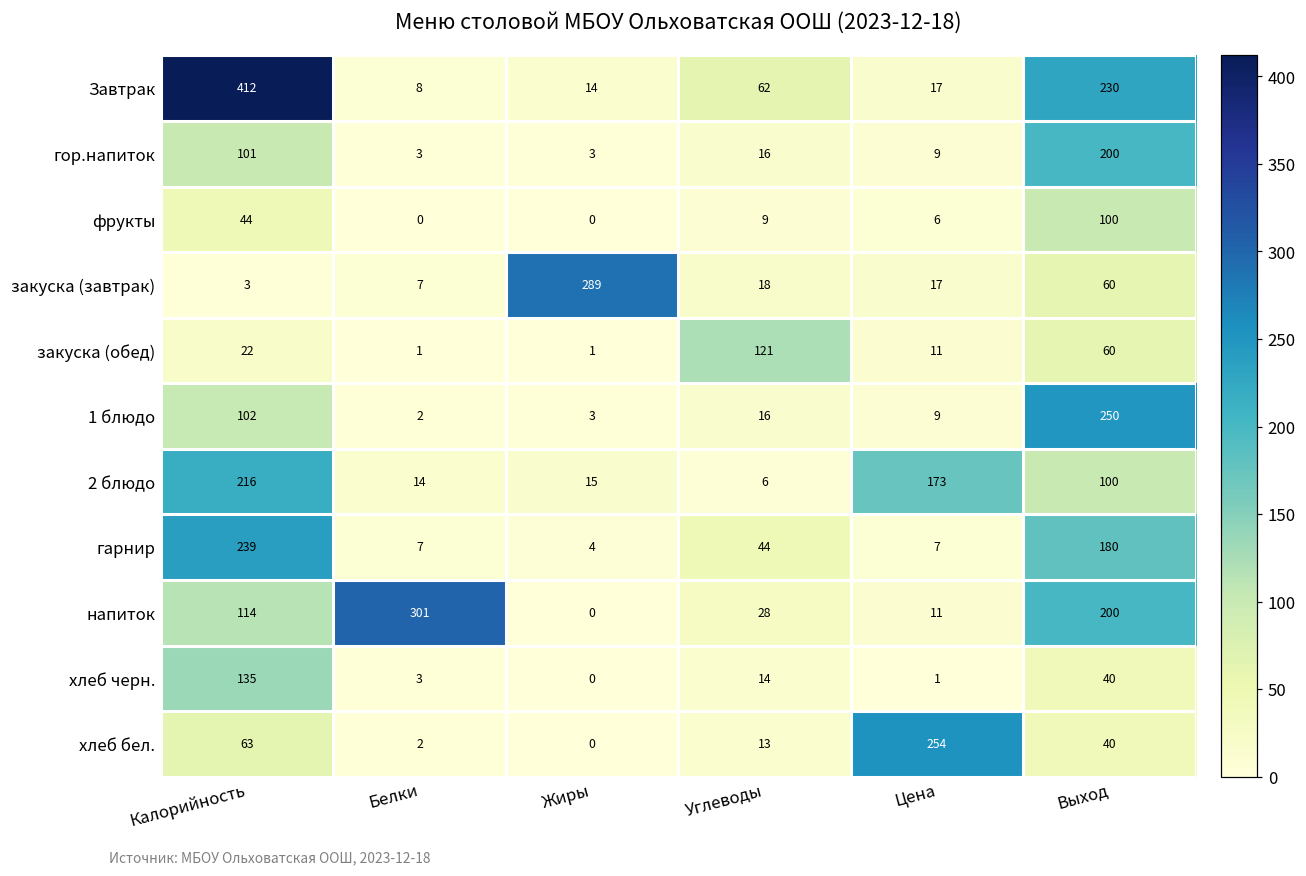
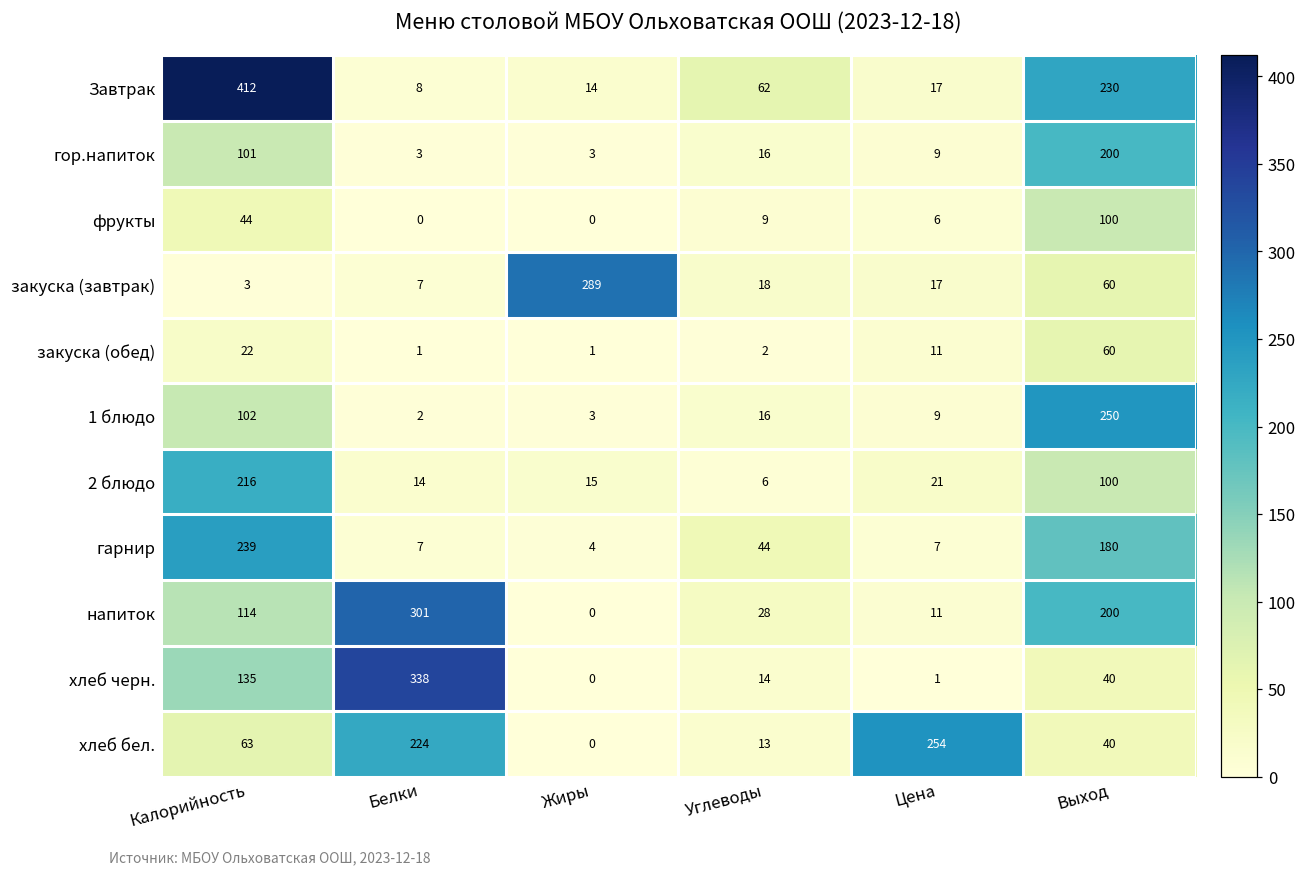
  {
    "Завтрак": {
      "Калорийность": 412,
      "Белки": 8,
      "Жиры": 14,
      "Углеводы": 62,
      "Цена": 17,
      "Выход": 230
    },
    "гор.напиток": {
      "Калорийность": 101,
      "Белки": 3,
      "Жиры": 3,
      "Углеводы": 16,
      "Цена": 9,
      "Выход": 200
    },
    "фрукты": {
      "Калорийность": 44,
      "Белки": 0,
      "Жиры": 0,
      "Углеводы": 9,
      "Цена": 6,
      "Выход": 100
    },
    "закуска (завтрак)": {
      "Калорийность": 3,
      "Белки": 7,
      "Жиры": 289,
      "Углеводы": 18,
      "Цена": 17,
      "Выход": 60
    },
    "закуска (обед)": {
      "Калорийность": 22,
      "Белки": 1,
      "Жиры": 1,
-     "Углеводы": 121,
+     "Углеводы": 2,
      "Цена": 11,
      "Выход": 60
    },
    "1 блюдо": {
      "Калорийность": 102,
      "Белки": 2,
      "Жиры": 3,
      "Углеводы": 16,
      "Цена": 9,
      "Выход": 250
    },
    "2 блюдо": {
      "Калорийность": 216,
      "Белки": 14,
      "Жиры": 15,
      "Углеводы": 6,
-     "Цена": 173,
+     "Цена": 21,
      "Выход": 100
    },
    "гарнир": {
      "Калорийность": 239,
      "Белки": 7,
      "Жиры": 4,
      "Углеводы": 44,
      "Цена": 7,
      "Выход": 180
    },
    "напиток": {
      "Калорийность": 114,
      "Белки": 301,
      "Жиры": 0,
      "Углеводы": 28,
      "Цена": 11,
      "Выход": 200
    },
    "хлеб черн.": {
      "Калорийность": 135,
-     "Белки": 3,
+     "Белки": 338,
      "Жиры": 0,
      "Углеводы": 14,
      "Цена": 1,
      "Выход": 40
    },
    "хлеб бел.": {
      "Калорийность": 63,
-     "Белки": 2,
+     "Белки": 224,
      "Жиры": 0,
      "Углеводы": 13,
      "Цена": 254,
      "Выход": 40
    }
  }
